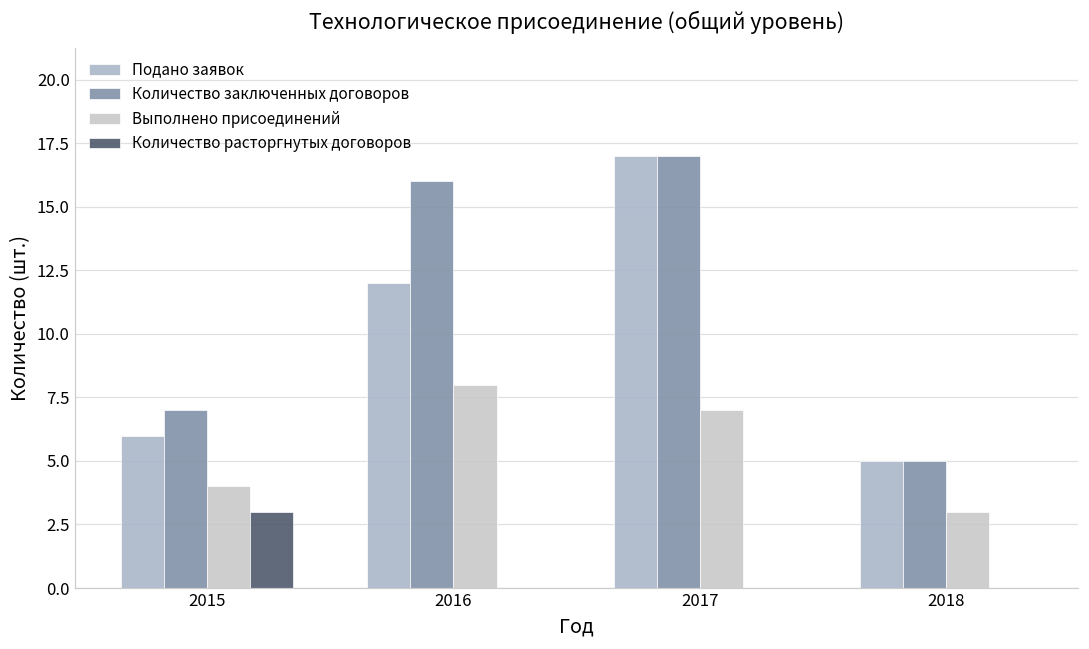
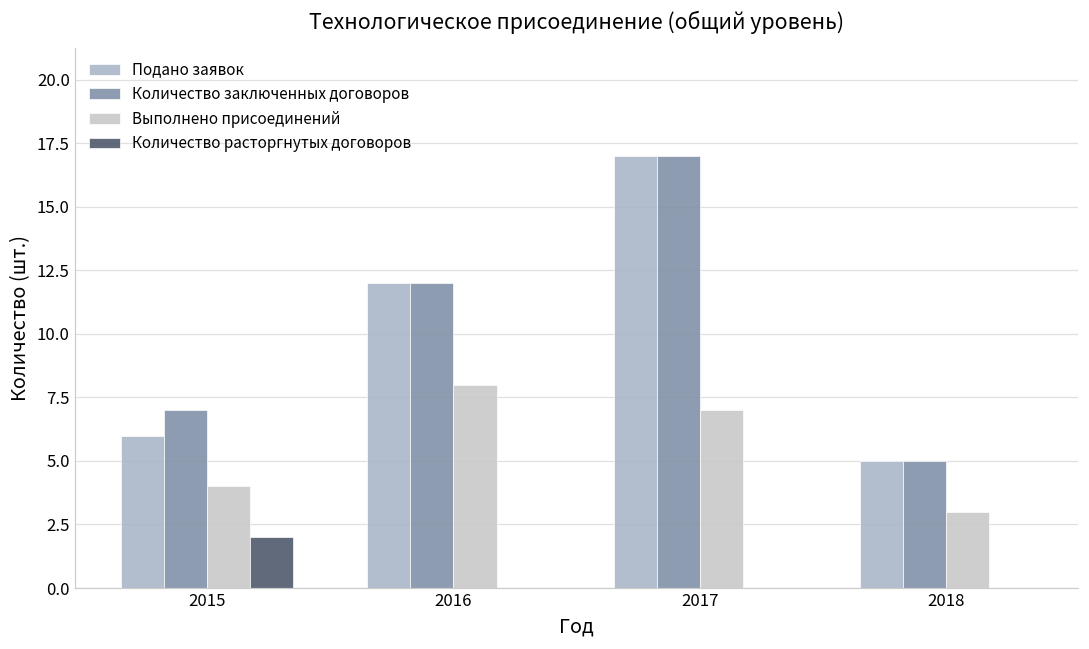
  {
    "Количество заключенных договоров": {
      "2015": 7,
-     "2016": 16,
+     "2016": 12,
      "2017": 17,
      "2018": 5
    },
    "Количество расторгнутых договоров": {
-     "2015": 3,
+     "2015": 2,
      "2016": 0,
      "2017": 0,
      "2018": 0
    }
  }
